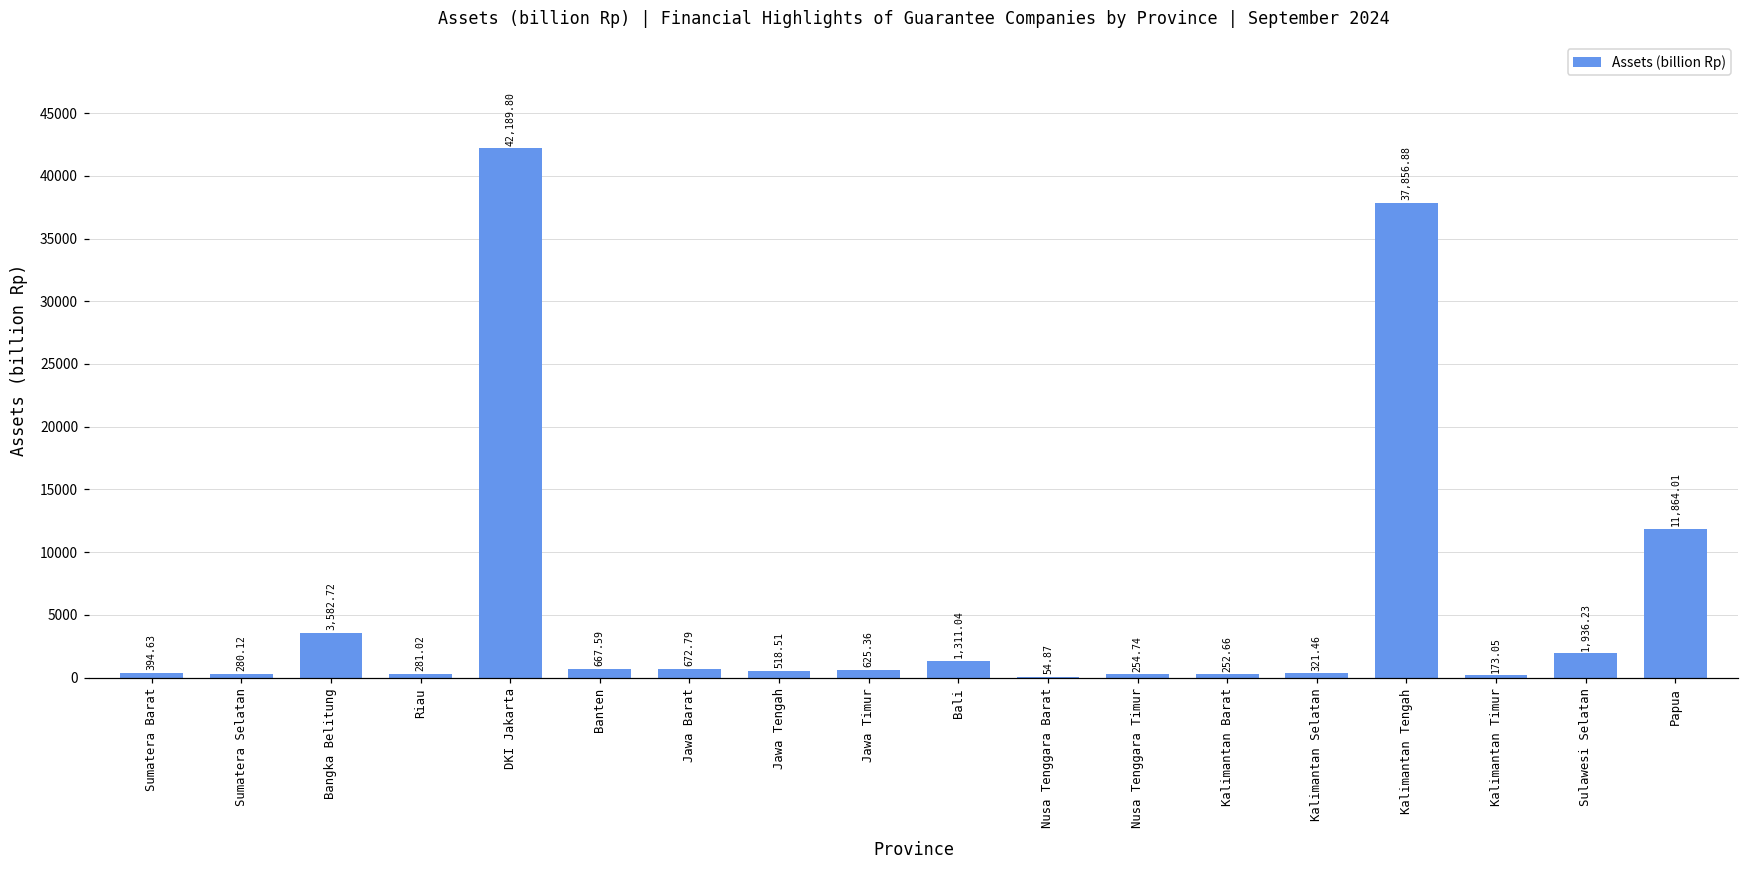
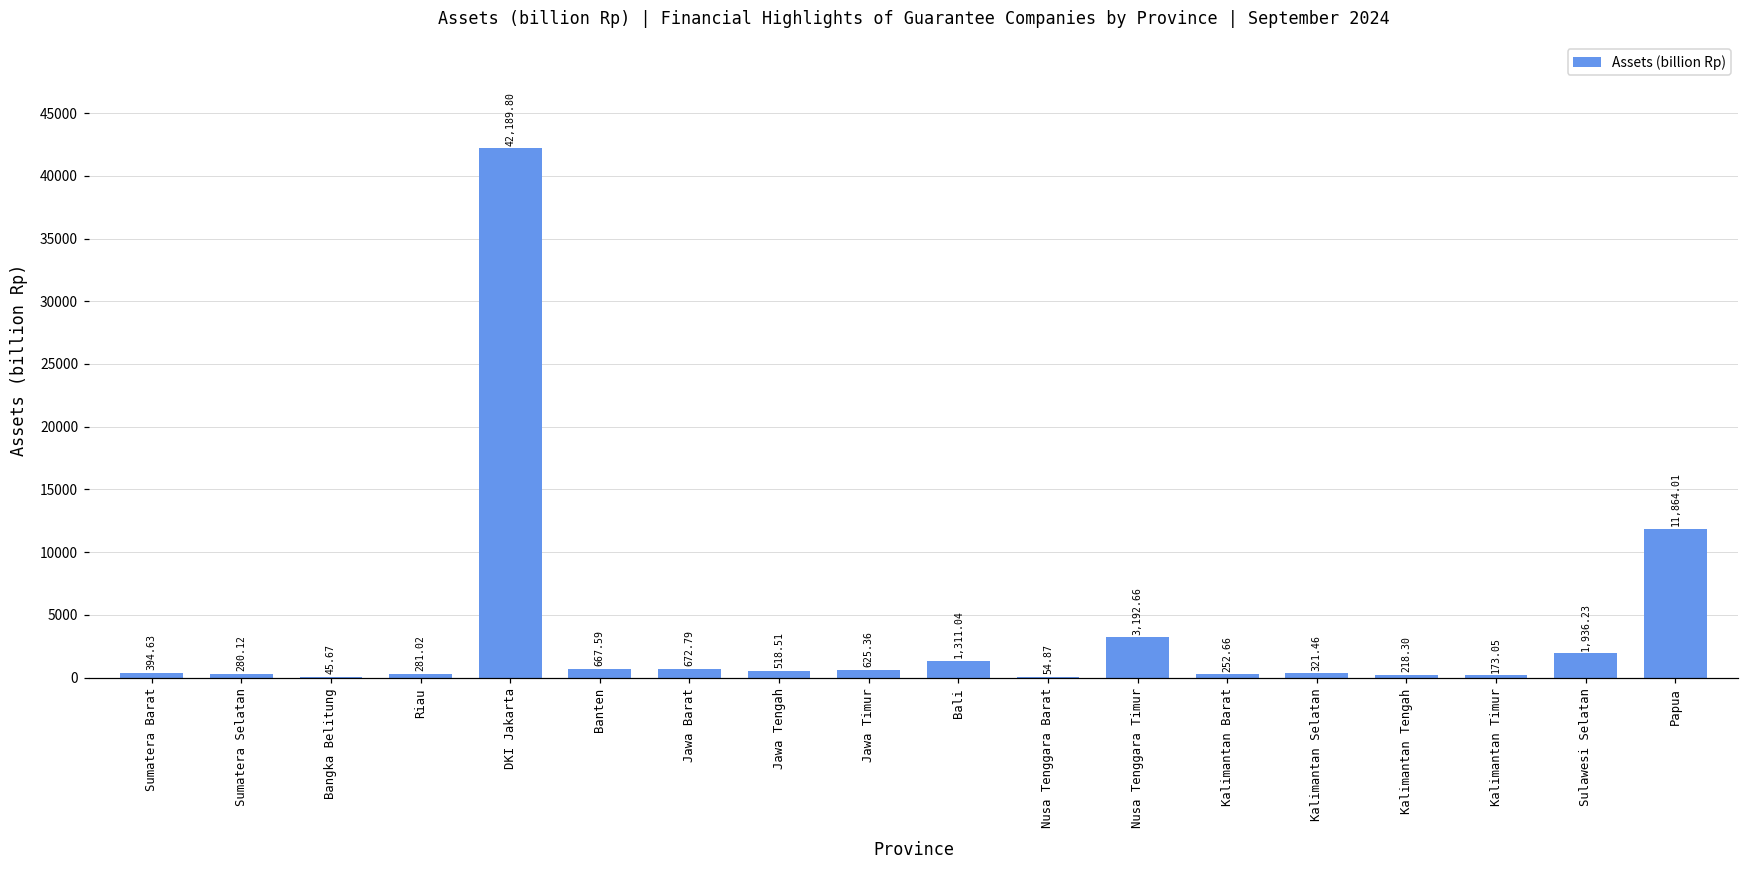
  {
    "Sumatera Barat": "394.63",
    "Sumatera Selatan": "280.12",
-   "Bangka Belitung": "3,582.72",
+   "Bangka Belitung": "45.67",
    "Riau": "281.02",
    "DKI Jakarta": "42,189.80",
    "Banten": "667.59",
    "Jawa Barat": "672.79",
    "Jawa Tengah": "518.51",
    "Jawa Timur": "625.36",
    "Bali": "1,311.04",
    "Nusa Tenggara Barat": "54.87",
-   "Nusa Tenggara Timur": "254.74",
+   "Nusa Tenggara Timur": "3,192.66",
    "Kalimantan Barat": "252.66",
    "Kalimantan Selatan": "321.46",
-   "Kalimantan Tengah": "37,856.88",
+   "Kalimantan Tengah": "218.30",
    "Kalimantan Timur": "173.05",
    "Sulawesi Selatan": "1,936.23",
    "Papua": "11,864.01"
  }
